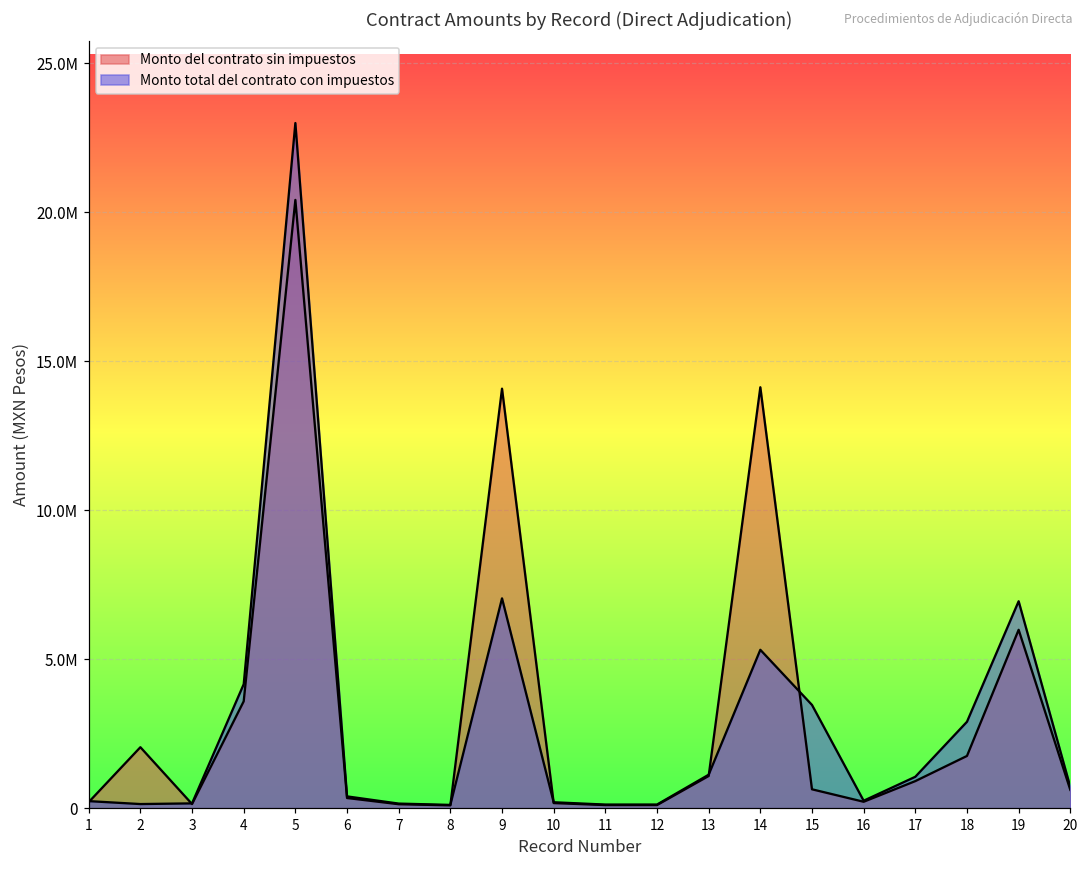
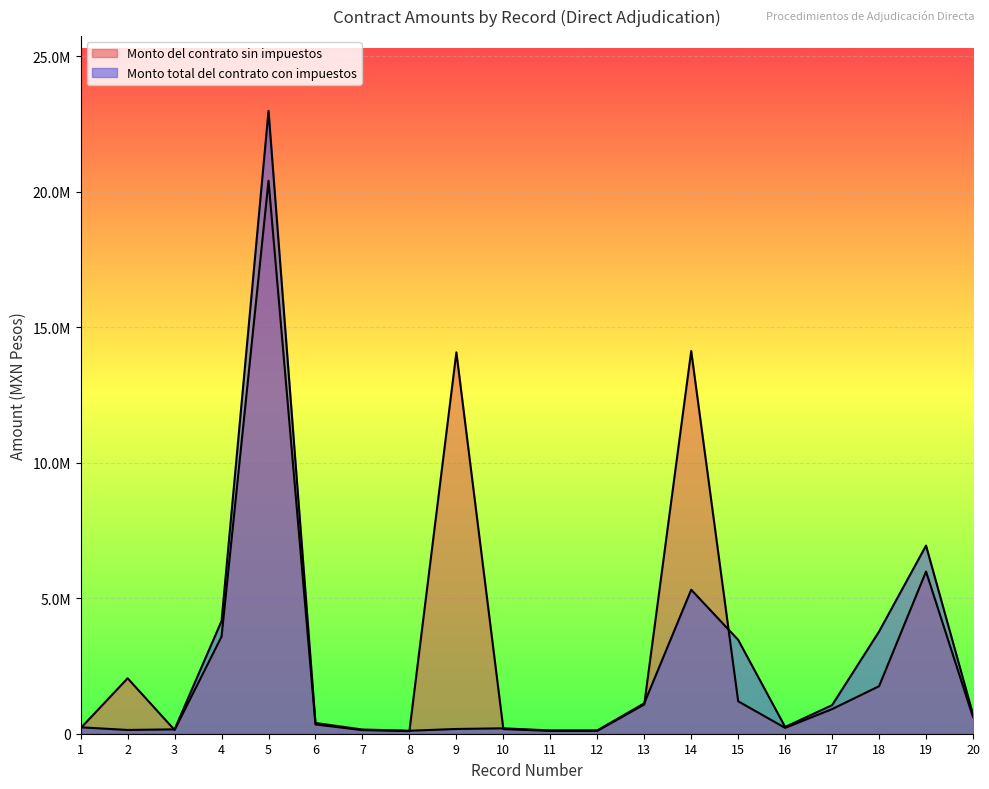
  {
    "Monto del contrato sin impuestos": {
      "2": 2000000,
      "4": 3600000,
      "5": 20400000,
      "9": 14100000,
      "14": 14100000,
-     "15": 600000,
+     "15": 1200000,
      "17": 900000,
      "18": 1800000,
      "19": 6000000,
      "20": 600000
    },
    "Monto total del contrato con impuestos": {
      "2": 100000,
      "4": 4200000,
      "5": 23000000,
-     "9": 7000000,
+     "9": 200000,
      "14": 5300000,
      "15": 3500000,
      "17": 1100000,
-     "18": 2900000,
+     "18": 3800000,
      "19": 6900000,
      "20": 700000
    }
  }
